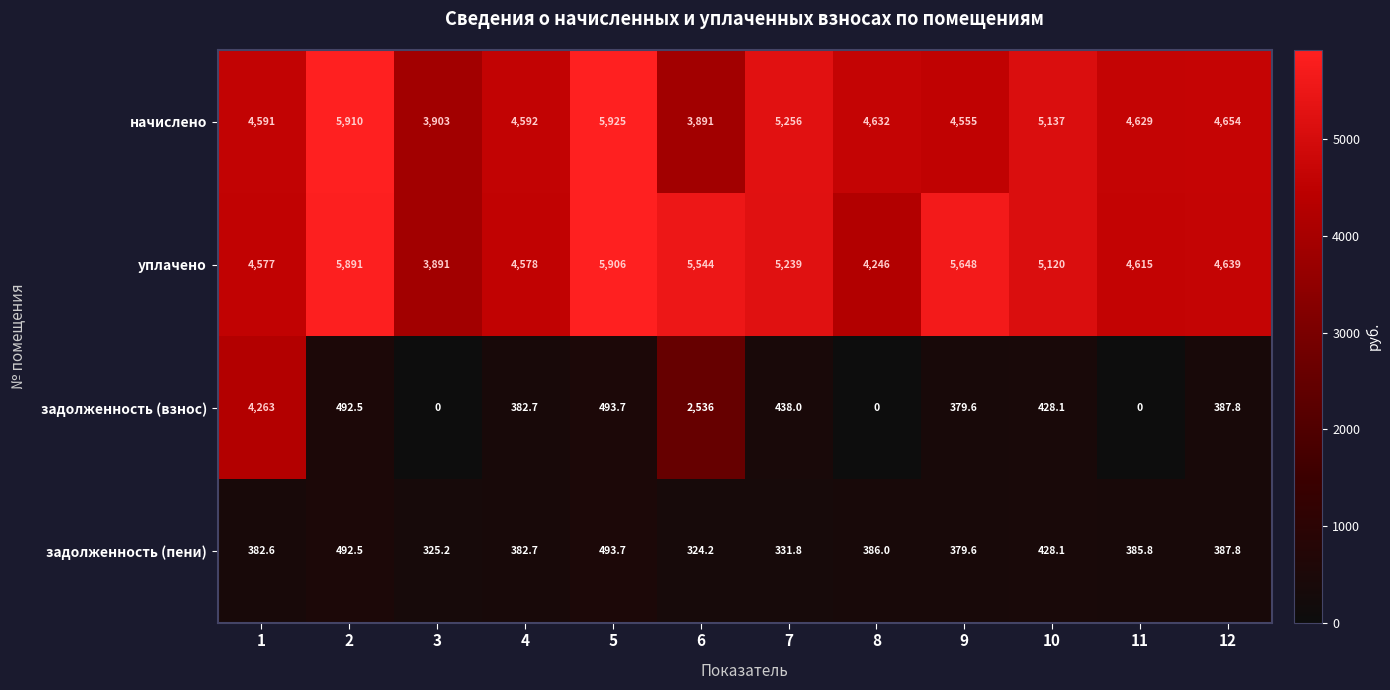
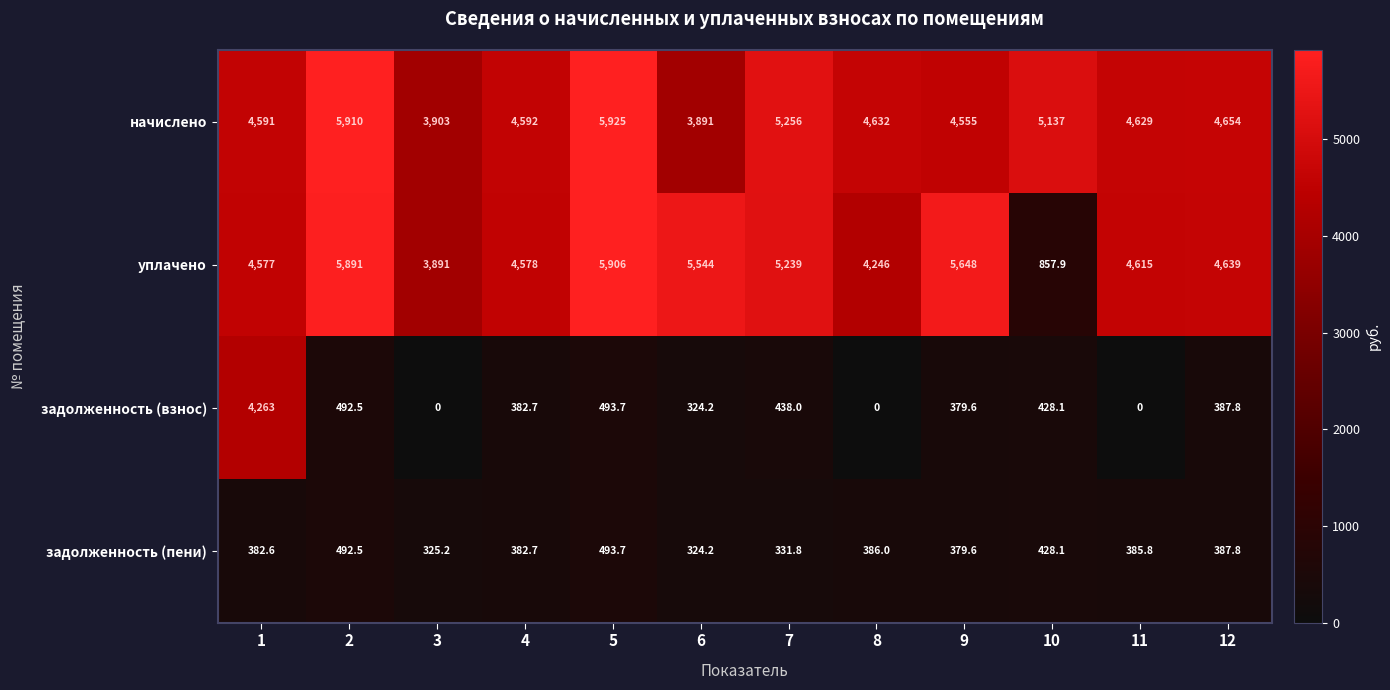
  {
    "начислено": {
      "1": "4,591",
      "2": "5,910",
      "3": "3,903",
      "4": "4,592",
      "5": "5,925",
      "6": "3,891",
      "7": "5,256",
      "8": "4,632",
      "9": "4,555",
      "10": "5,137",
      "11": "4,629",
      "12": "4,654"
    },
    "уплачено": {
      "1": "4,577",
      "2": "5,891",
      "3": "3,891",
      "4": "4,578",
      "5": "5,906",
      "6": "5,544",
      "7": "5,239",
      "8": "4,246",
      "9": "5,648",
-     "10": "5,120",
+     "10": "857.9",
      "11": "4,615",
      "12": "4,639"
    },
    "задолженность (взнос)": {
      "1": "4,263",
      "2": "492.5",
      "3": "0",
      "4": "382.7",
      "5": "493.7",
-     "6": "2,536",
+     "6": "324.2",
      "7": "438.0",
      "8": "0",
      "9": "379.6",
      "10": "428.1",
      "11": "0",
      "12": "387.8"
    },
    "задолженность (пени)": {
      "1": "382.6",
      "2": "492.5",
      "3": "325.2",
      "4": "382.7",
      "5": "493.7",
      "6": "324.2",
      "7": "331.8",
      "8": "386.0",
      "9": "379.6",
      "10": "428.1",
      "11": "385.8",
      "12": "387.8"
    }
  }
